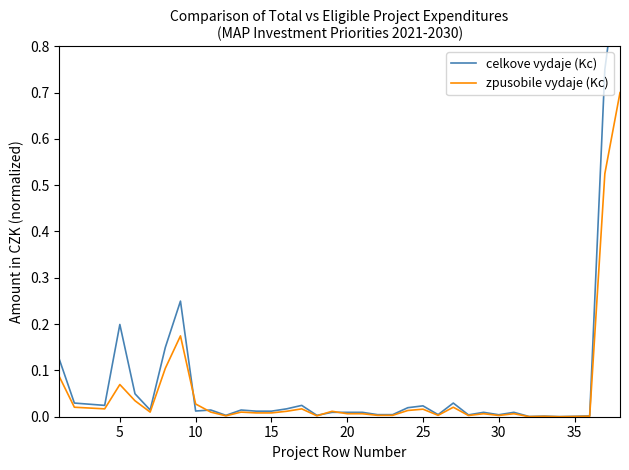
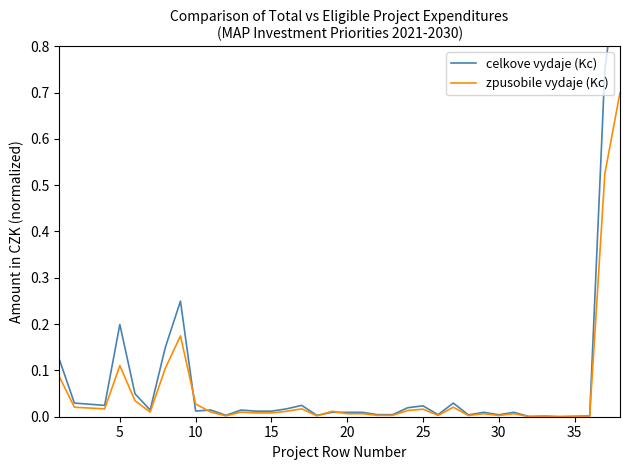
  {
    "celkove vydaje (Kc)": {
      "5": 0.20,
      "10": 0.01,
      "25": 0.02
    },
    "zpusobile vydaje (Kc)": {
-     "5": 0.07,
+     "5": 0.11,
      "10": 0.03,
      "25": 0.02
    }
  }
